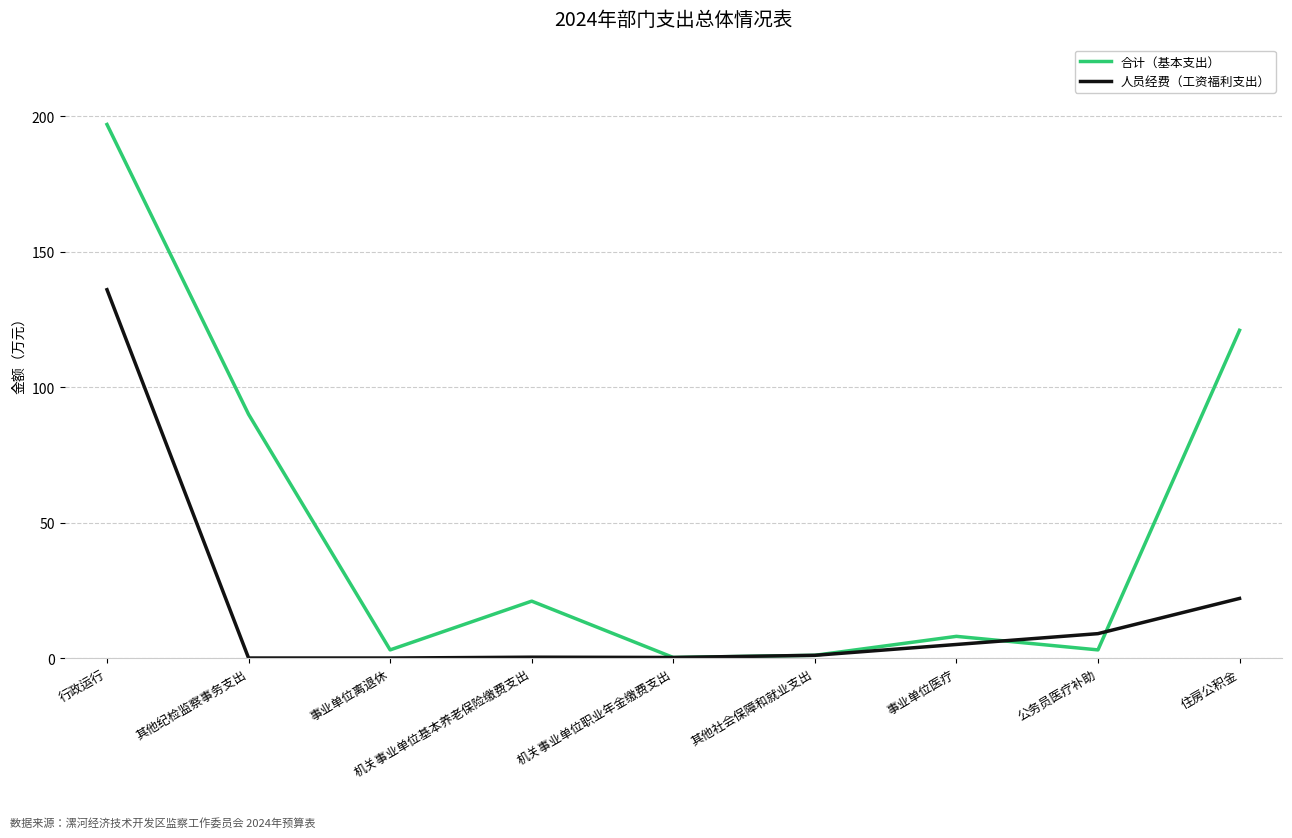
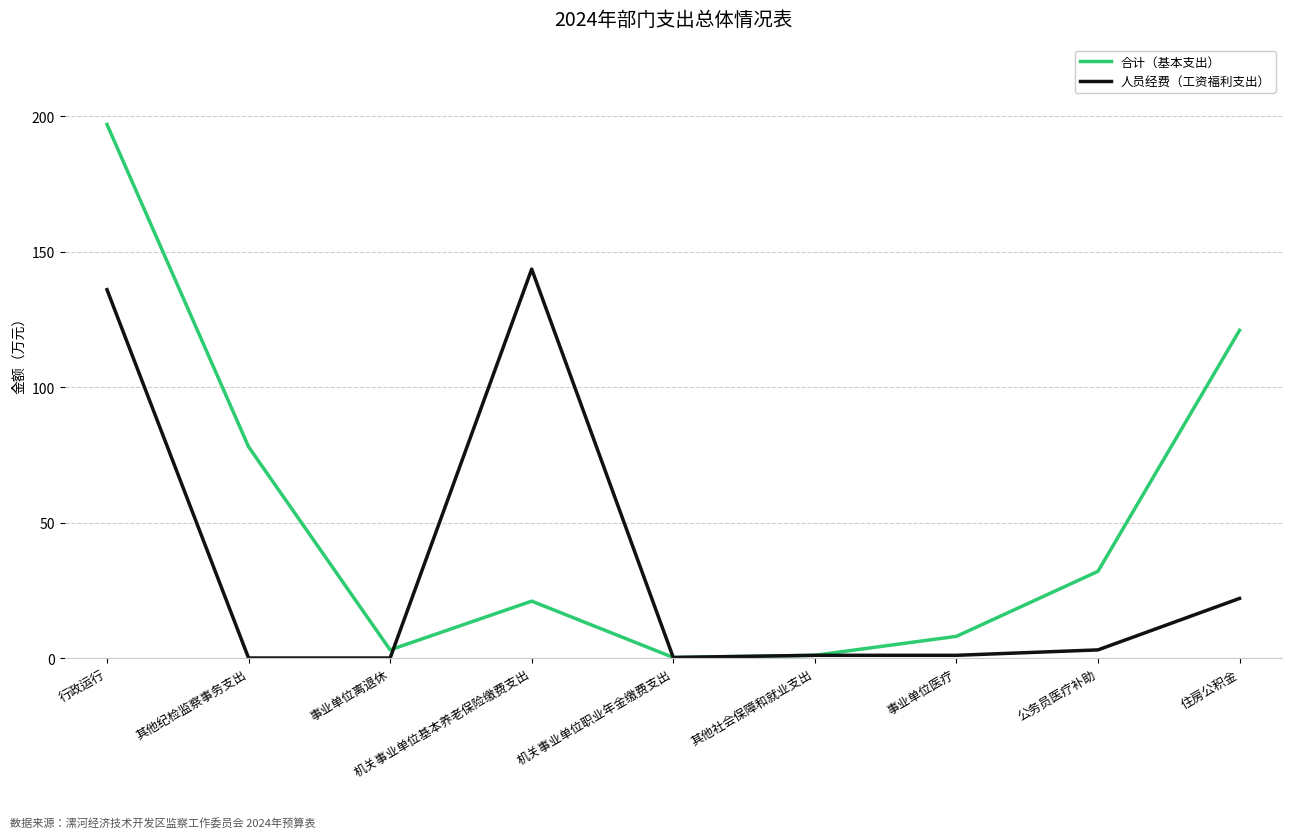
  {
    "合计（基本支出）": {
      "行政运行": 197,
-     "其他纪检监察事务支出": 90,
+     "其他纪检监察事务支出": 78,
      "事业单位离退休": 3,
      "机关事业单位基本养老保险缴费支出": 21,
      "事业单位医疗": 8,
-     "公务员医疗补助": 3,
+     "公务员医疗补助": 32,
      "住房公积金": 121
    },
    "人员经费（工资福利支出）": {
      "行政运行": 136,
      "其他纪检监察事务支出": 0,
      "事业单位离退休": 0,
-     "机关事业单位基本养老保险缴费支出": 0,
-     "事业单位医疗": 5,
-     "公务员医疗补助": 9,
+     "机关事业单位基本养老保险缴费支出": 144,
+     "事业单位医疗": 1,
+     "公务员医疗补助": 3,
      "住房公积金": 22
    }
  }
